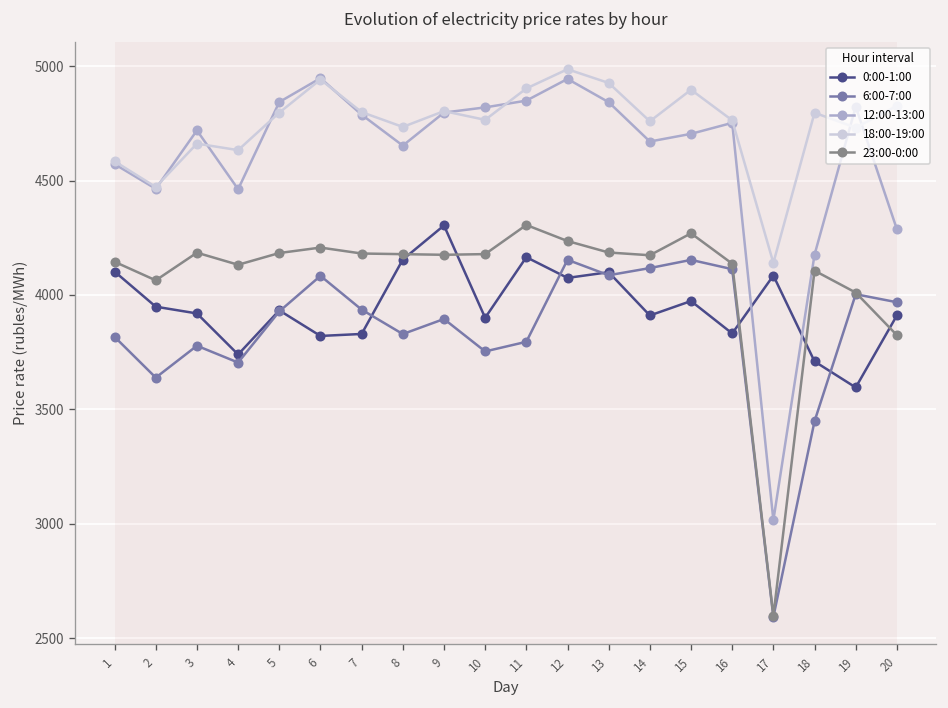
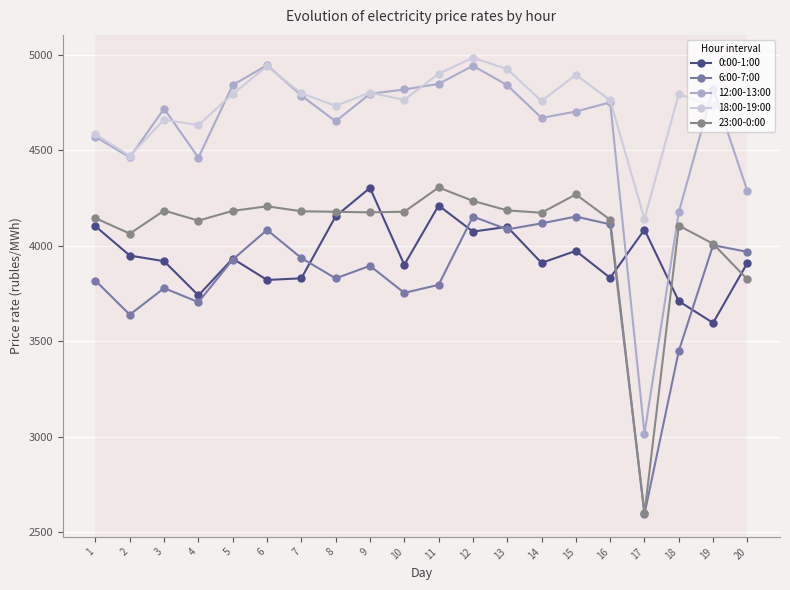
  {
    "0:00-1:00": {
      "1": 4100,
      "2": 3950,
      "3": 3920,
      "4": 3740,
      "6": 3820,
      "7": 3830,
      "8": 4150,
      "9": 4300,
      "10": 3900,
-     "11": 4160,
+     "11": 4210,
      "12": 4070,
      "13": 4100,
      "14": 3910,
      "15": 3970,
      "16": 3830,
      "17": 4080,
      "18": 3710,
      "19": 3600,
      "20": 3910
    }
  }
